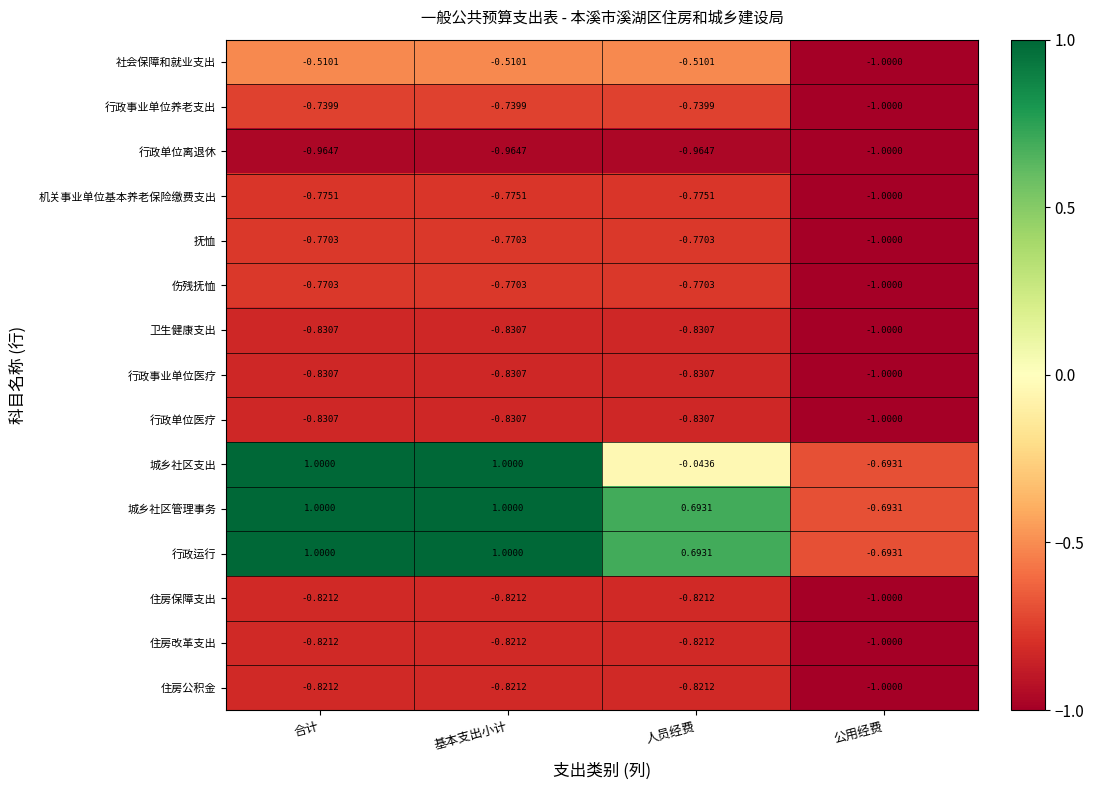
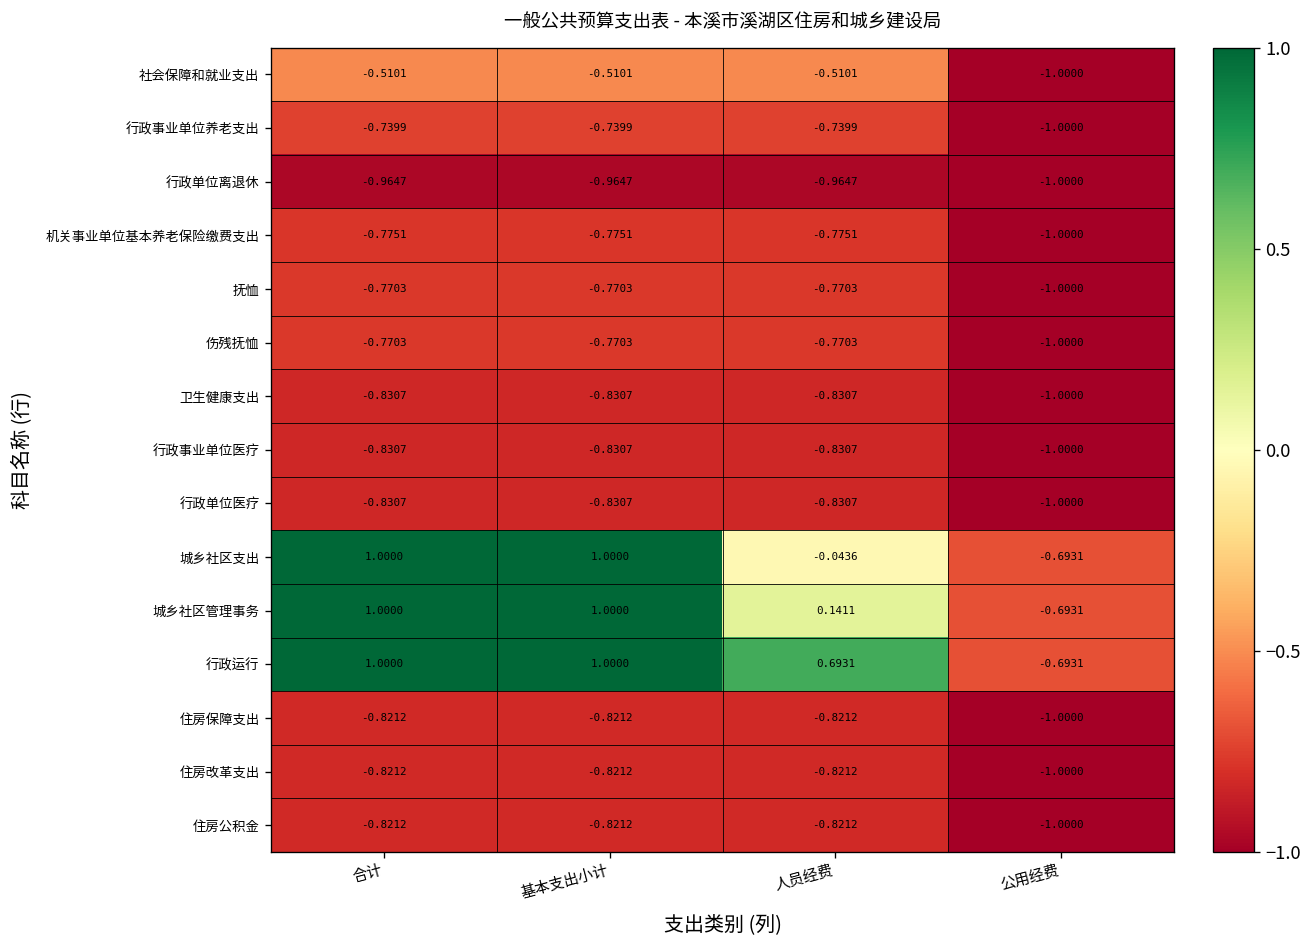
  {
    "社会保障和就业支出": {
      "合计": -0.5101,
      "基本支出小计": -0.5101,
      "人员经费": -0.5101,
      "公用经费": -1.0000
    },
    "行政事业单位养老支出": {
      "合计": -0.7399,
      "基本支出小计": -0.7399,
      "人员经费": -0.7399,
      "公用经费": -1.0000
    },
    "行政单位离退休": {
      "合计": -0.9647,
      "基本支出小计": -0.9647,
      "人员经费": -0.9647,
      "公用经费": -1.0000
    },
    "机关事业单位基本养老保险缴费支出": {
      "合计": -0.7751,
      "基本支出小计": -0.7751,
      "人员经费": -0.7751,
      "公用经费": -1.0000
    },
    "抚恤": {
      "合计": -0.7703,
      "基本支出小计": -0.7703,
      "人员经费": -0.7703,
      "公用经费": -1.0000
    },
    "伤残抚恤": {
      "合计": -0.7703,
      "基本支出小计": -0.7703,
      "人员经费": -0.7703,
      "公用经费": -1.0000
    },
    "卫生健康支出": {
      "合计": -0.8307,
      "基本支出小计": -0.8307,
      "人员经费": -0.8307,
      "公用经费": -1.0000
    },
    "行政事业单位医疗": {
      "合计": -0.8307,
      "基本支出小计": -0.8307,
      "人员经费": -0.8307,
      "公用经费": -1.0000
    },
    "行政单位医疗": {
      "合计": -0.8307,
      "基本支出小计": -0.8307,
      "人员经费": -0.8307,
      "公用经费": -1.0000
    },
    "城乡社区支出": {
      "合计": 1.0000,
      "基本支出小计": 1.0000,
      "人员经费": -0.0436,
      "公用经费": -0.6931
    },
    "城乡社区管理事务": {
      "合计": 1.0000,
      "基本支出小计": 1.0000,
-     "人员经费": 0.6931,
+     "人员经费": 0.1411,
      "公用经费": -0.6931
    },
    "行政运行": {
      "合计": 1.0000,
      "基本支出小计": 1.0000,
      "人员经费": 0.6931,
      "公用经费": -0.6931
    },
    "住房保障支出": {
      "合计": -0.8212,
      "基本支出小计": -0.8212,
      "人员经费": -0.8212,
      "公用经费": -1.0000
    },
    "住房改革支出": {
      "合计": -0.8212,
      "基本支出小计": -0.8212,
      "人员经费": -0.8212,
      "公用经费": -1.0000
    },
    "住房公积金": {
      "合计": -0.8212,
      "基本支出小计": -0.8212,
      "人员经费": -0.8212,
      "公用经费": -1.0000
    }
  }
